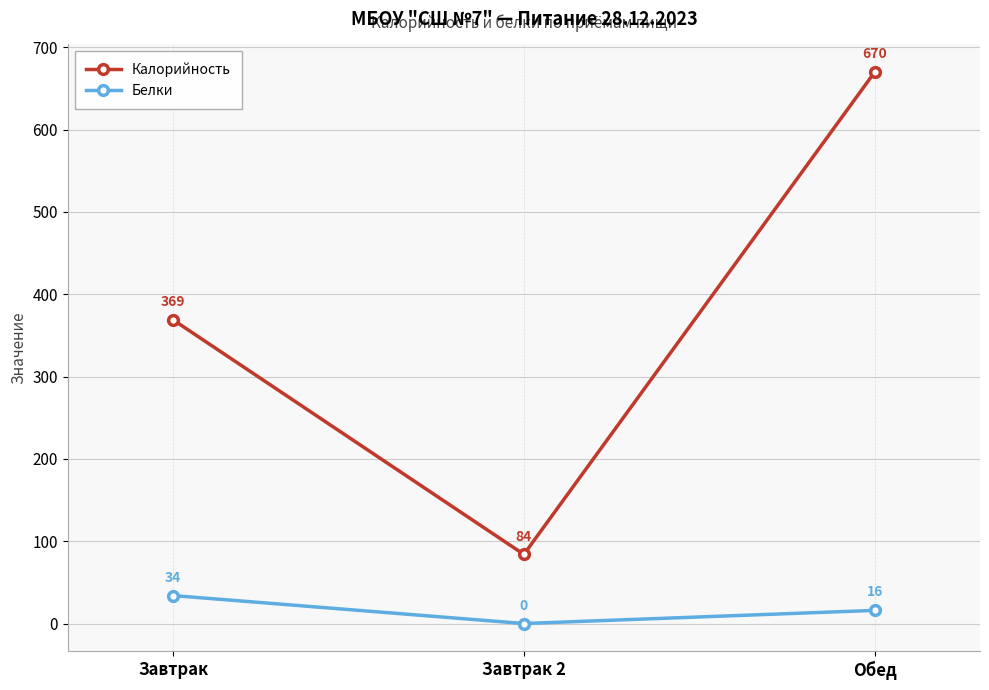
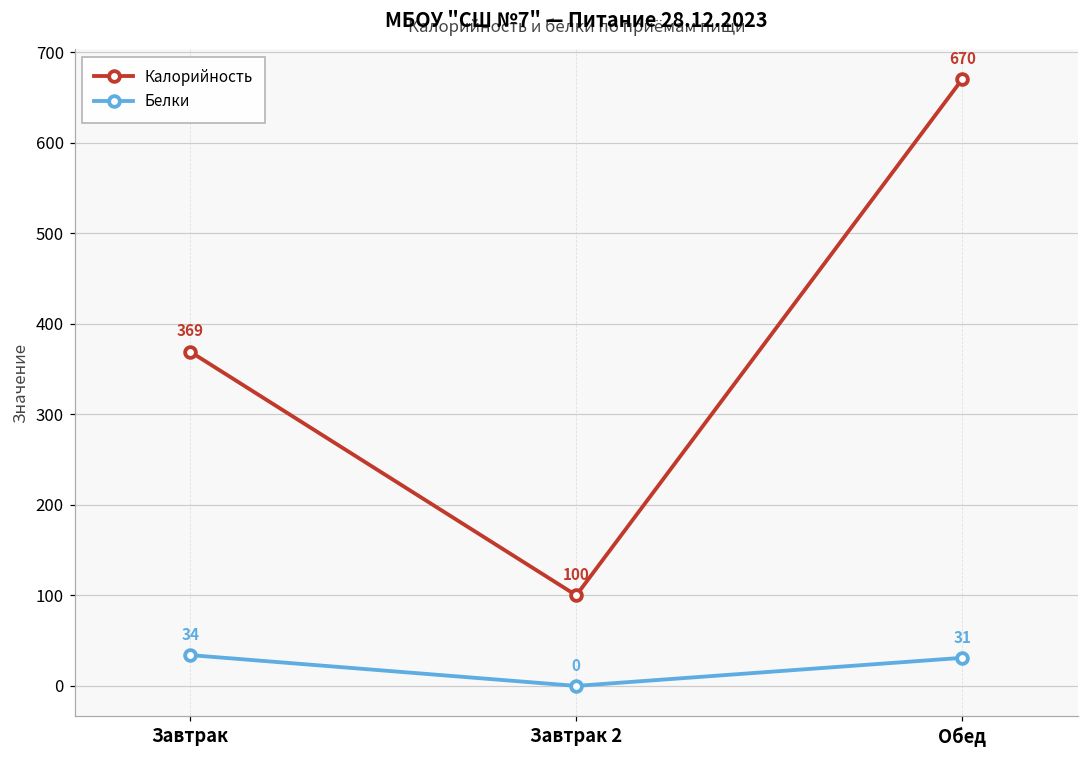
  {
    "Калорийность": {
      "Завтрак": 369,
-     "Завтрак 2": 84,
+     "Завтрак 2": 100,
      "Обед": 670
    },
    "Белки": {
      "Завтрак": 34,
      "Завтрак 2": 0,
-     "Обед": 16
+     "Обед": 31
    }
  }
